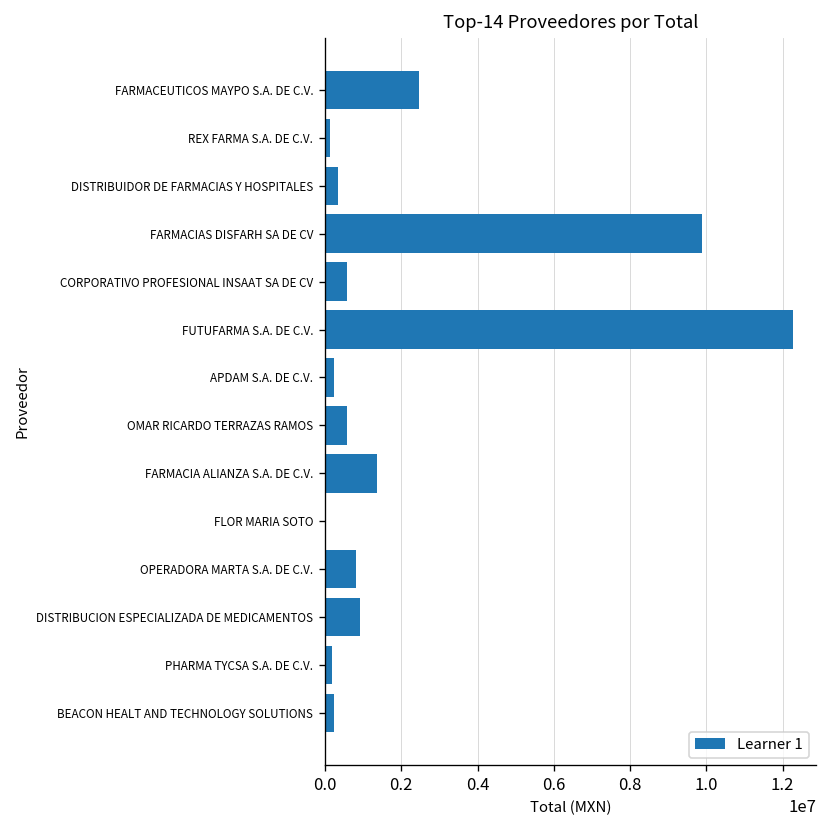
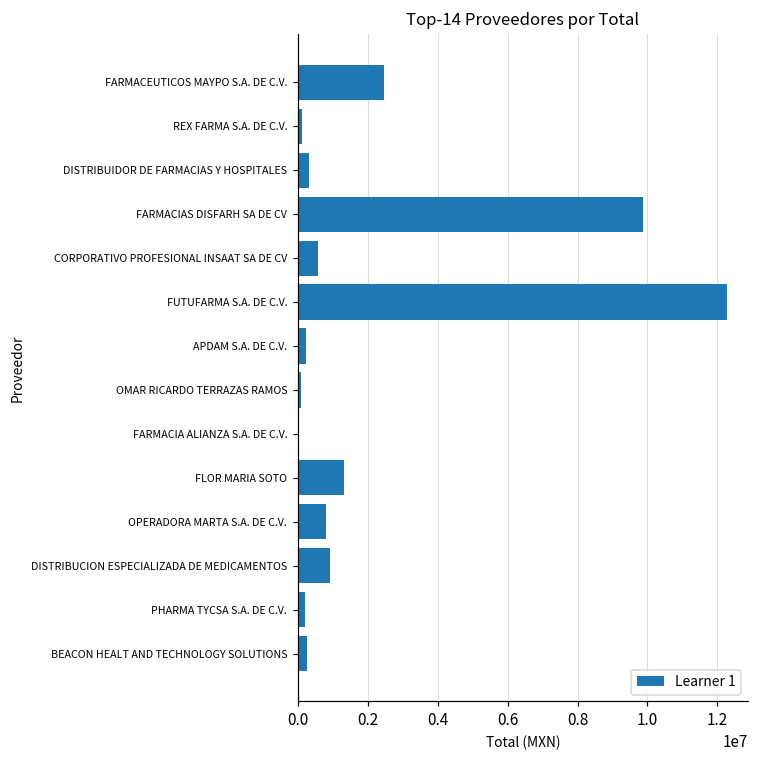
  {
    "FARMACEUTICOS MAYPO S.A. DE C.V.": 2500000,
    "REX FARMA S.A. DE C.V.": 100000,
    "DISTRIBUIDOR DE FARMACIAS Y HOSPITALES": 300000,
    "FARMACIAS DISFARH SA DE CV": 9900000,
    "CORPORATIVO PROFESIONAL INSAAT SA DE CV": 600000,
    "FUTUFARMA S.A. DE C.V.": 12300000,
    "APDAM S.A. DE C.V.": 200000,
-   "OMAR RICARDO TERRAZAS RAMOS": 600000,
-   "FARMACIA ALIANZA S.A. DE C.V.": 1400000,
-   "FLOR MARIA SOTO": 0,
+   "OMAR RICARDO TERRAZAS RAMOS": 100000,
+   "FARMACIA ALIANZA S.A. DE C.V.": 0,
+   "FLOR MARIA SOTO": 1300000,
    "OPERADORA MARTA S.A. DE C.V.": 800000,
    "DISTRIBUCION ESPECIALIZADA DE MEDICAMENTOS": 900000,
    "PHARMA TYCSA S.A. DE C.V.": 200000,
    "BEACON HEALT AND TECHNOLOGY SOLUTIONS": 200000
  }
